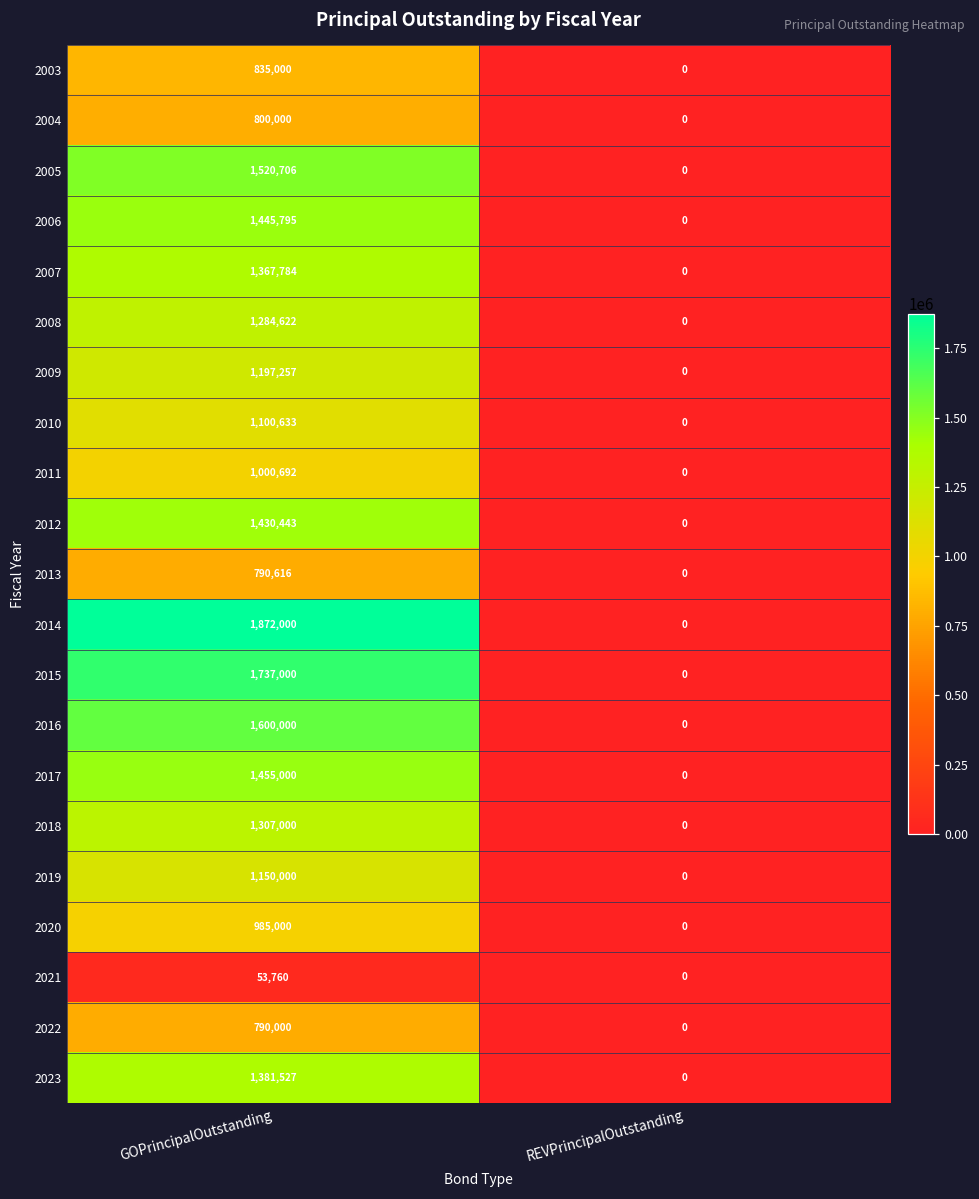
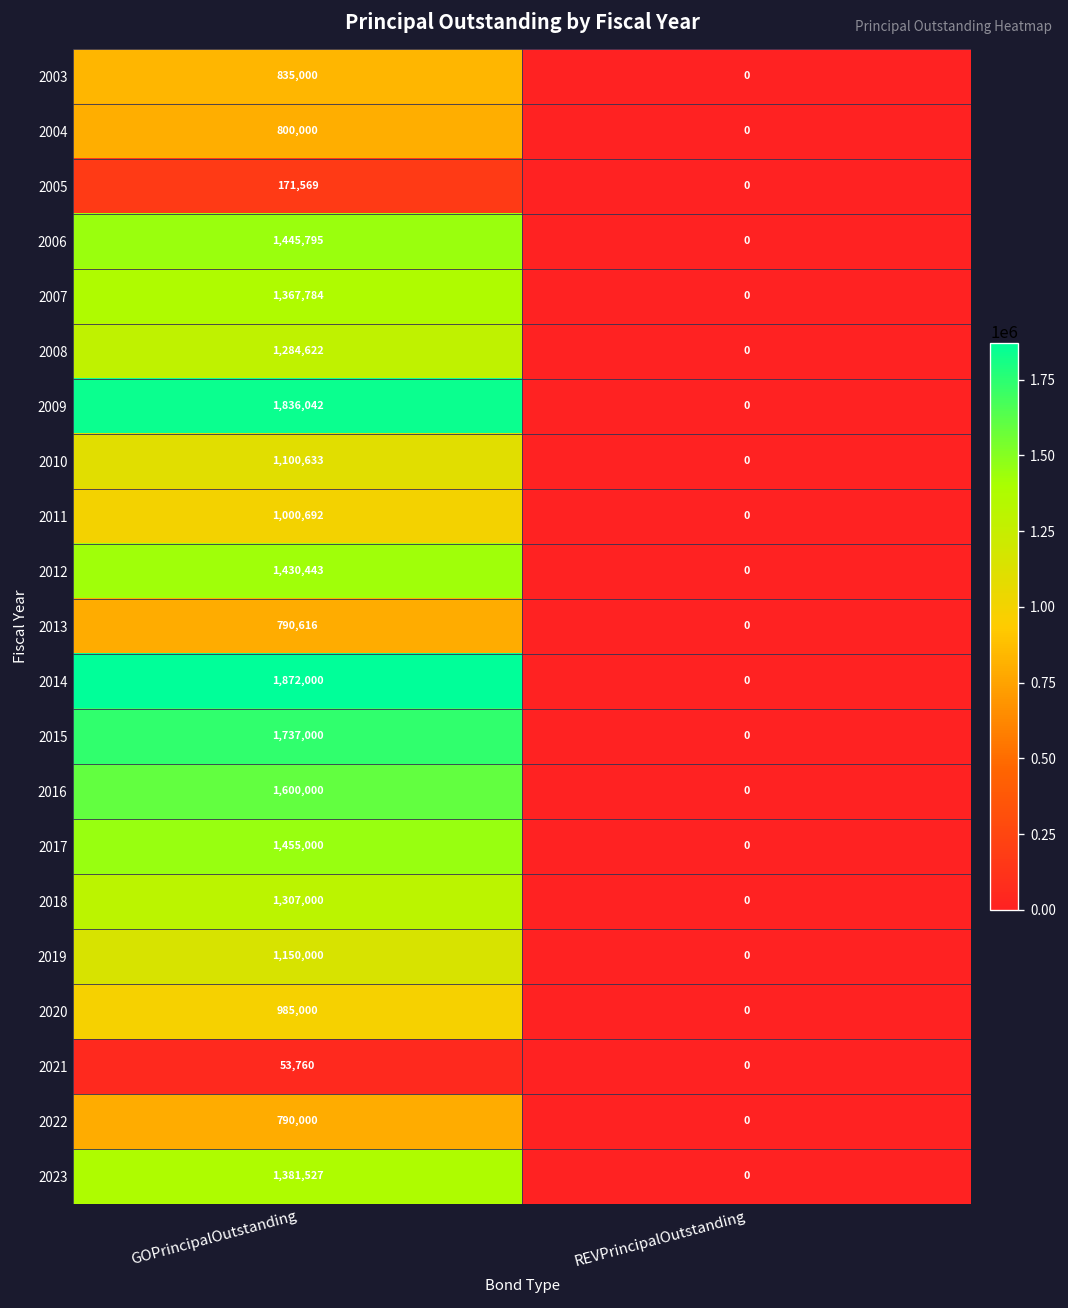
  {
    "2003": {
      "GOPrincipalOutstanding": "835,000",
      "REVPrincipalOutstanding": "0"
    },
    "2004": {
      "GOPrincipalOutstanding": "800,000",
      "REVPrincipalOutstanding": "0"
    },
    "2005": {
-     "GOPrincipalOutstanding": "1,520,706",
+     "GOPrincipalOutstanding": "171,569",
      "REVPrincipalOutstanding": "0"
    },
    "2006": {
      "GOPrincipalOutstanding": "1,445,795",
      "REVPrincipalOutstanding": "0"
    },
    "2007": {
      "GOPrincipalOutstanding": "1,367,784",
      "REVPrincipalOutstanding": "0"
    },
    "2008": {
      "GOPrincipalOutstanding": "1,284,622",
      "REVPrincipalOutstanding": "0"
    },
    "2009": {
-     "GOPrincipalOutstanding": "1,197,257",
+     "GOPrincipalOutstanding": "1,836,042",
      "REVPrincipalOutstanding": "0"
    },
    "2010": {
      "GOPrincipalOutstanding": "1,100,633",
      "REVPrincipalOutstanding": "0"
    },
    "2011": {
      "GOPrincipalOutstanding": "1,000,692",
      "REVPrincipalOutstanding": "0"
    },
    "2012": {
      "GOPrincipalOutstanding": "1,430,443",
      "REVPrincipalOutstanding": "0"
    },
    "2013": {
      "GOPrincipalOutstanding": "790,616",
      "REVPrincipalOutstanding": "0"
    },
    "2014": {
      "GOPrincipalOutstanding": "1,872,000",
      "REVPrincipalOutstanding": "0"
    },
    "2015": {
      "GOPrincipalOutstanding": "1,737,000",
      "REVPrincipalOutstanding": "0"
    },
    "2016": {
      "GOPrincipalOutstanding": "1,600,000",
      "REVPrincipalOutstanding": "0"
    },
    "2017": {
      "GOPrincipalOutstanding": "1,455,000",
      "REVPrincipalOutstanding": "0"
    },
    "2018": {
      "GOPrincipalOutstanding": "1,307,000",
      "REVPrincipalOutstanding": "0"
    },
    "2019": {
      "GOPrincipalOutstanding": "1,150,000",
      "REVPrincipalOutstanding": "0"
    },
    "2020": {
      "GOPrincipalOutstanding": "985,000",
      "REVPrincipalOutstanding": "0"
    },
    "2021": {
      "GOPrincipalOutstanding": "53,760",
      "REVPrincipalOutstanding": "0"
    },
    "2022": {
      "GOPrincipalOutstanding": "790,000",
      "REVPrincipalOutstanding": "0"
    },
    "2023": {
      "GOPrincipalOutstanding": "1,381,527",
      "REVPrincipalOutstanding": "0"
    }
  }
